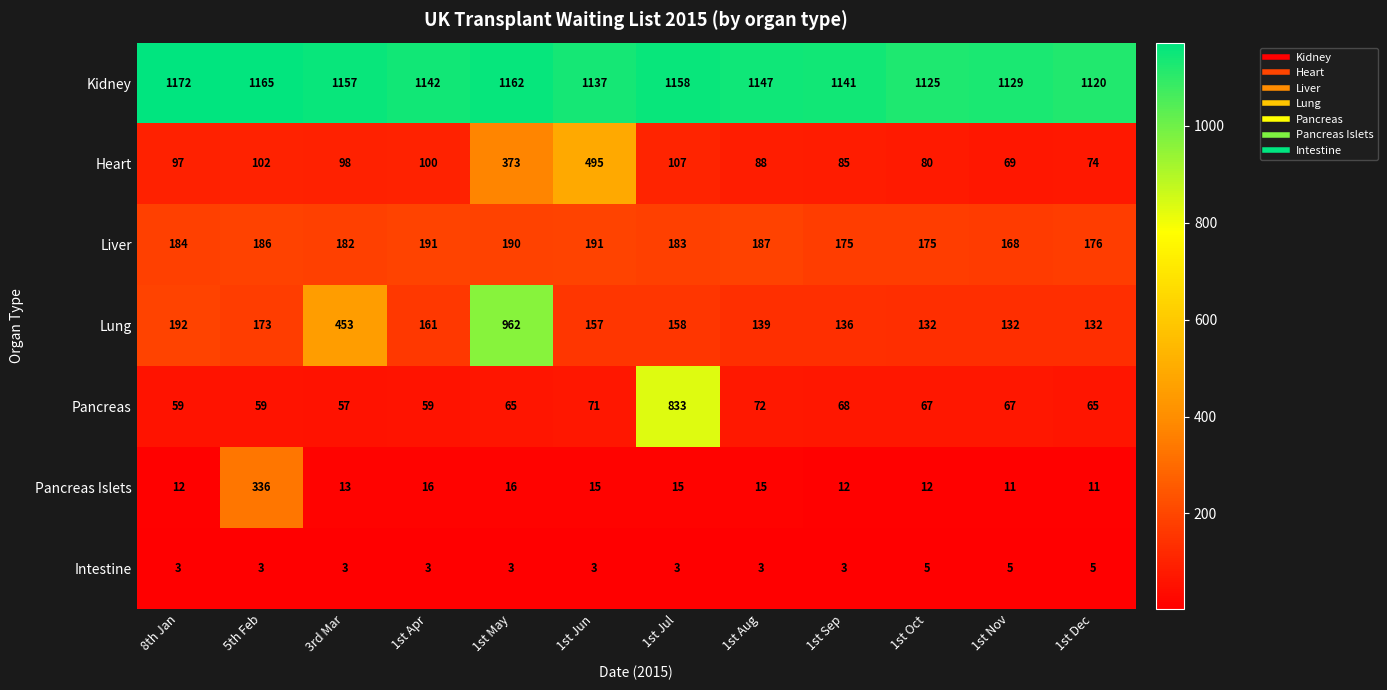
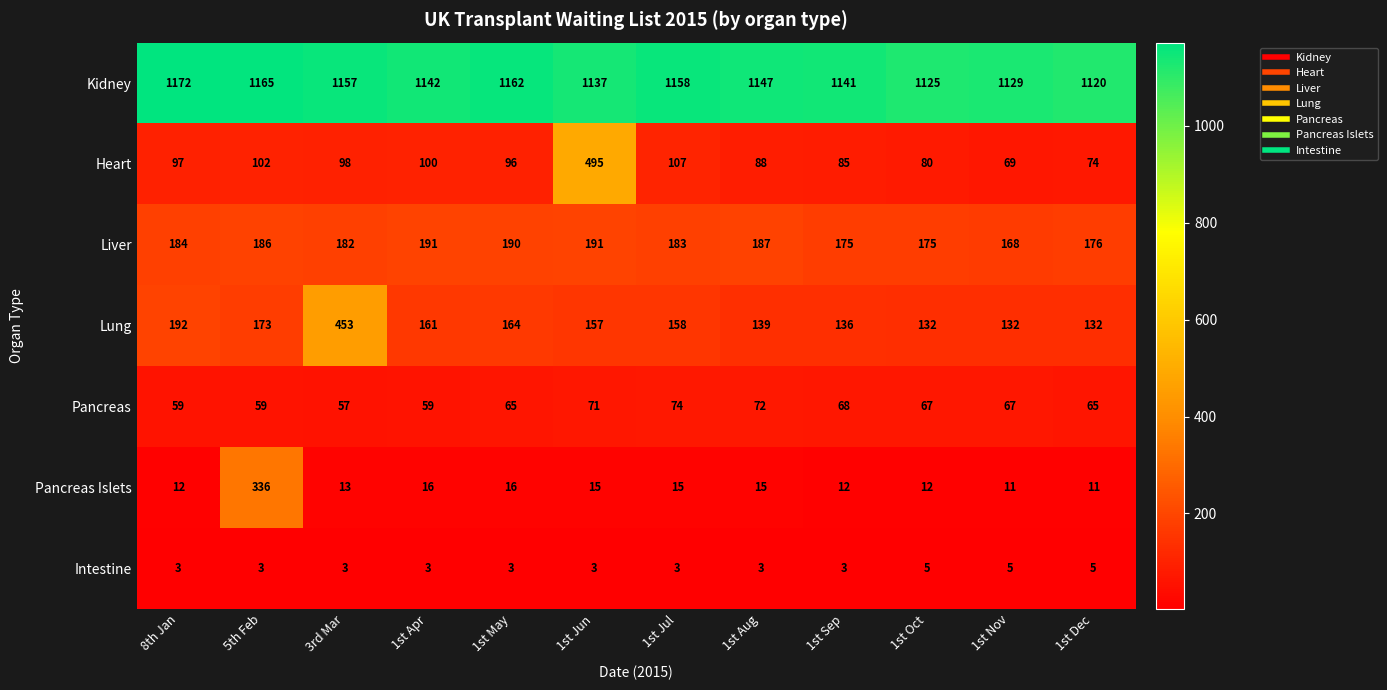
  {
    "Kidney": {
      "8th Jan": 1172,
      "5th Feb": 1165,
      "3rd Mar": 1157,
      "1st Apr": 1142,
      "1st May": 1162,
      "1st Jun": 1137,
      "1st Jul": 1158,
      "1st Aug": 1147,
      "1st Sep": 1141,
      "1st Oct": 1125,
      "1st Nov": 1129,
      "1st Dec": 1120
    },
    "Heart": {
      "8th Jan": 97,
      "5th Feb": 102,
      "3rd Mar": 98,
      "1st Apr": 100,
-     "1st May": 373,
+     "1st May": 96,
      "1st Jun": 495,
      "1st Jul": 107,
      "1st Aug": 88,
      "1st Sep": 85,
      "1st Oct": 80,
      "1st Nov": 69,
      "1st Dec": 74
    },
    "Liver": {
      "8th Jan": 184,
      "5th Feb": 186,
      "3rd Mar": 182,
      "1st Apr": 191,
      "1st May": 190,
      "1st Jun": 191,
      "1st Jul": 183,
      "1st Aug": 187,
      "1st Sep": 175,
      "1st Oct": 175,
      "1st Nov": 168,
      "1st Dec": 176
    },
    "Lung": {
      "8th Jan": 192,
      "5th Feb": 173,
      "3rd Mar": 453,
      "1st Apr": 161,
-     "1st May": 962,
+     "1st May": 164,
      "1st Jun": 157,
      "1st Jul": 158,
      "1st Aug": 139,
      "1st Sep": 136,
      "1st Oct": 132,
      "1st Nov": 132,
      "1st Dec": 132
    },
    "Pancreas": {
      "8th Jan": 59,
      "5th Feb": 59,
      "3rd Mar": 57,
      "1st Apr": 59,
      "1st May": 65,
      "1st Jun": 71,
-     "1st Jul": 833,
+     "1st Jul": 74,
      "1st Aug": 72,
      "1st Sep": 68,
      "1st Oct": 67,
      "1st Nov": 67,
      "1st Dec": 65
    },
    "Pancreas Islets": {
      "8th Jan": 12,
      "5th Feb": 336,
      "3rd Mar": 13,
      "1st Apr": 16,
      "1st May": 16,
      "1st Jun": 15,
      "1st Jul": 15,
      "1st Aug": 15,
      "1st Sep": 12,
      "1st Oct": 12,
      "1st Nov": 11,
      "1st Dec": 11
    },
    "Intestine": {
      "8th Jan": 3,
      "5th Feb": 3,
      "3rd Mar": 3,
      "1st Apr": 3,
      "1st May": 3,
      "1st Jun": 3,
      "1st Jul": 3,
      "1st Aug": 3,
      "1st Sep": 3,
      "1st Oct": 5,
      "1st Nov": 5,
      "1st Dec": 5
    }
  }
